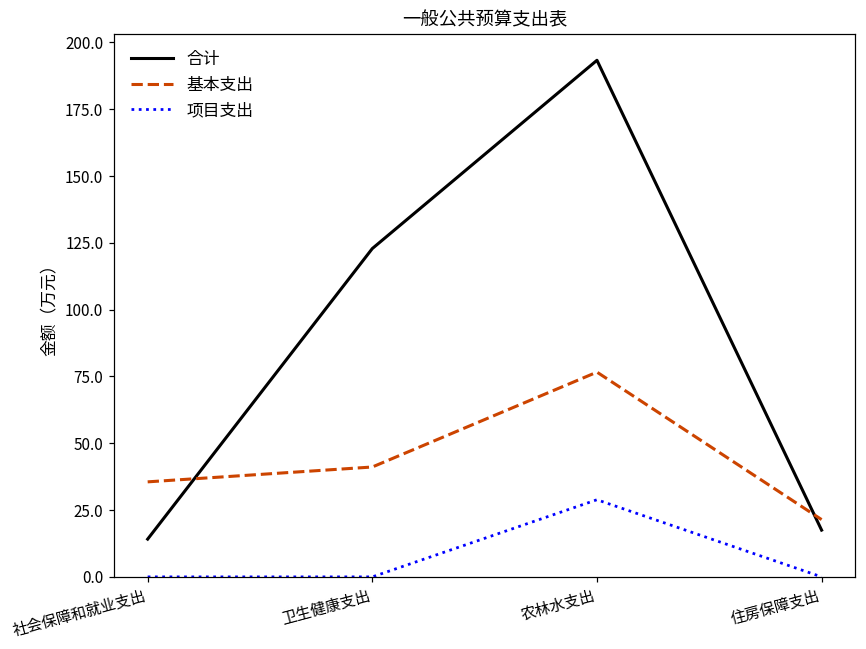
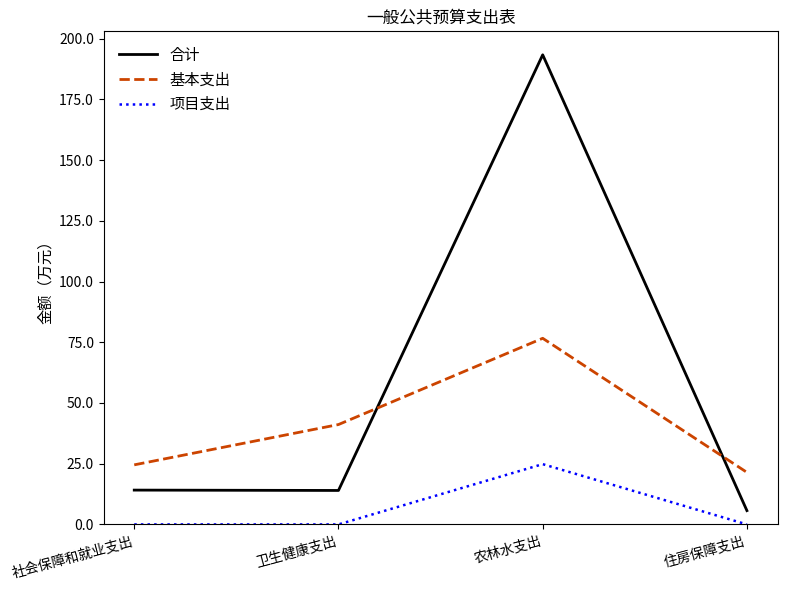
  {
    "合计": {
      "社会保障和就业支出": 14,
-     "卫生健康支出": 123,
+     "卫生健康支出": 14,
      "农林水支出": 193,
-     "住房保障支出": 17
+     "住房保障支出": 6
    },
    "基本支出": {
-     "社会保障和就业支出": 36,
+     "社会保障和就业支出": 25,
      "卫生健康支出": 41,
      "农林水支出": 77,
      "住房保障支出": 21
    },
    "项目支出": {
      "社会保障和就业支出": 0,
      "卫生健康支出": 0,
-     "农林水支出": 29,
+     "农林水支出": 25,
      "住房保障支出": 0
    }
  }
